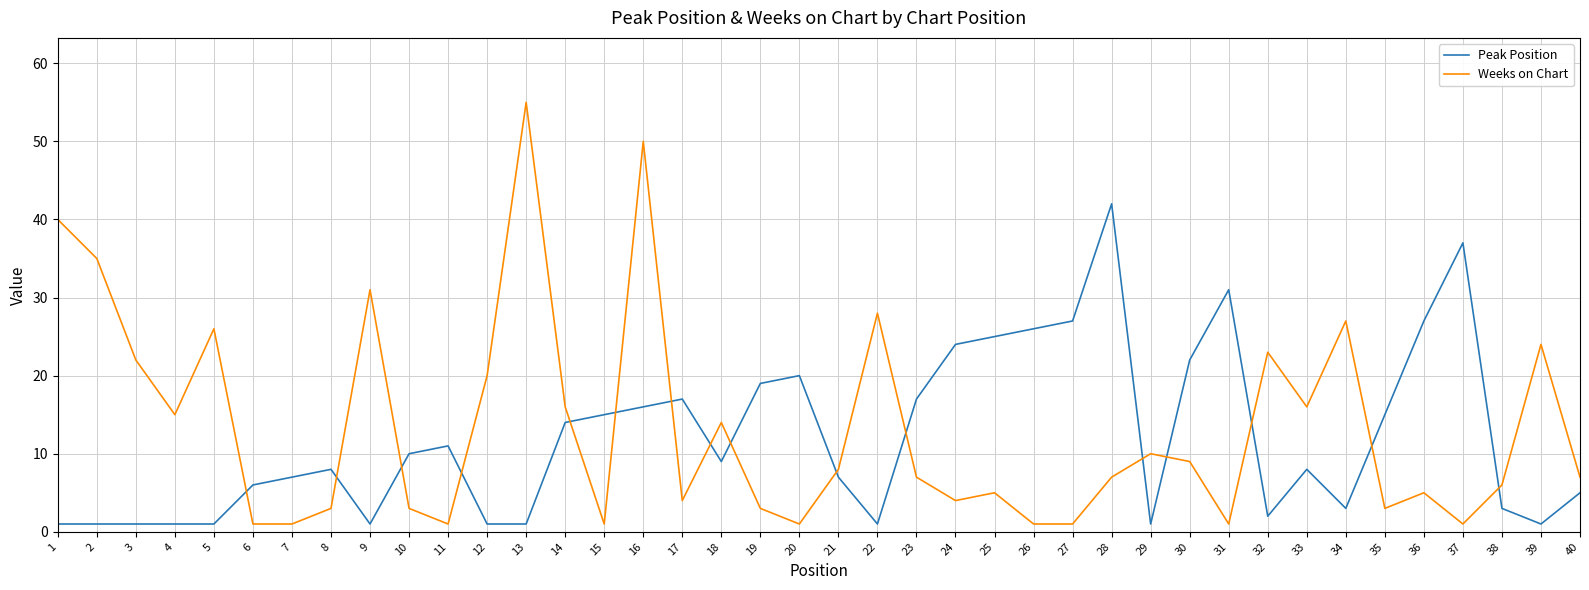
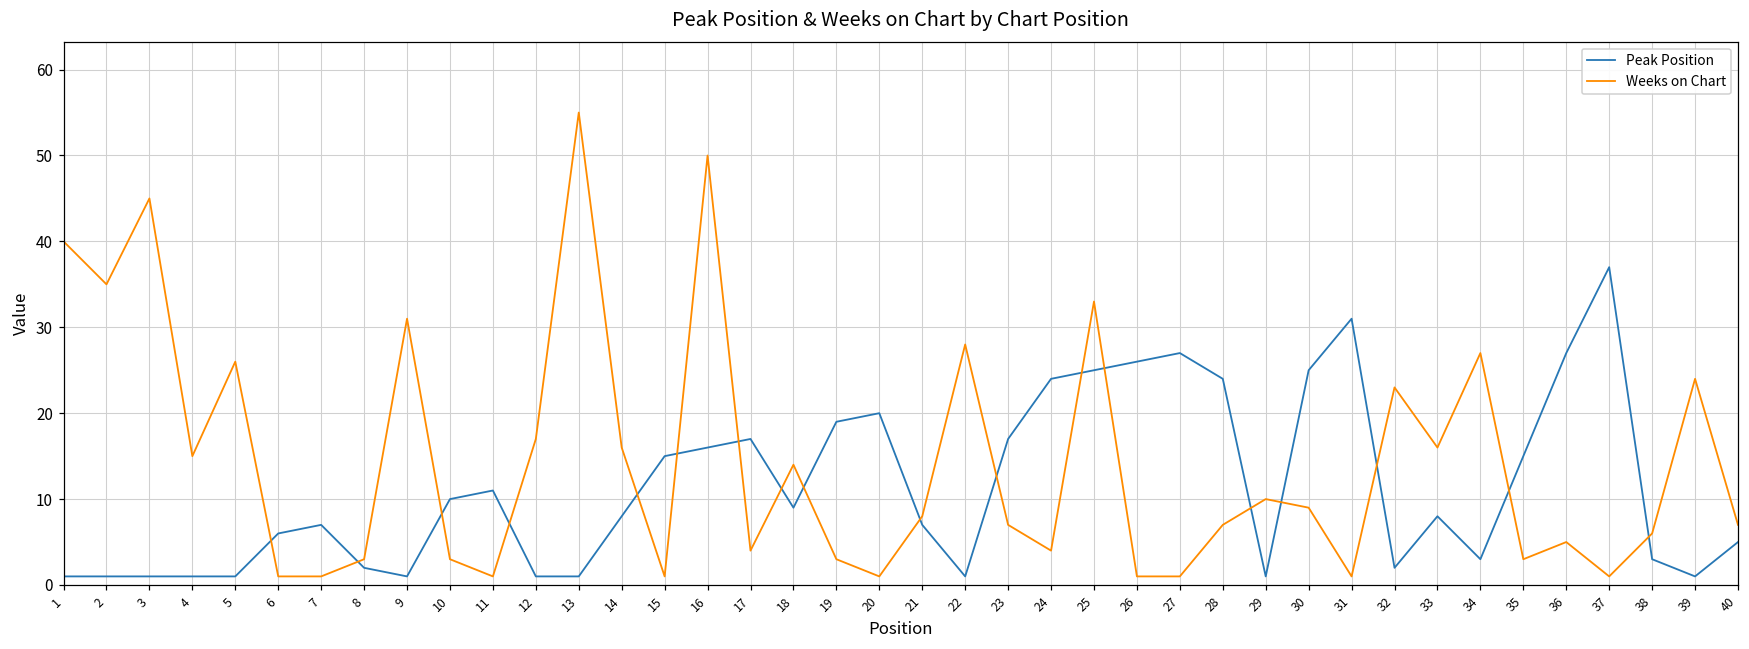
  {
    "Peak Position": {
      "1": 1,
      "2": 1,
      "3": 1,
      "4": 1,
      "5": 1,
      "6": 6,
      "7": 7,
-     "8": 8,
+     "8": 2,
      "9": 1,
      "10": 10,
      "11": 11,
      "12": 1,
      "13": 1,
-     "14": 14,
+     "14": 8,
      "15": 15,
      "16": 16,
      "17": 17,
      "18": 9,
      "19": 19,
      "20": 20,
      "21": 7,
      "22": 1,
      "23": 17,
      "24": 24,
      "25": 25,
      "26": 26,
      "27": 27,
-     "28": 42,
+     "28": 24,
      "29": 1,
-     "30": 22,
+     "30": 25,
      "31": 31,
      "32": 2,
      "33": 8,
      "34": 3,
      "35": 15,
      "36": 27,
      "37": 37,
      "38": 3,
      "39": 1,
      "40": 5
    },
    "Weeks on Chart": {
      "1": 40,
      "2": 35,
-     "3": 22,
+     "3": 45,
      "4": 15,
      "5": 26,
      "6": 1,
      "7": 1,
      "8": 3,
      "9": 31,
      "10": 3,
      "11": 1,
-     "12": 20,
+     "12": 17,
      "13": 55,
      "14": 16,
      "15": 1,
      "16": 50,
      "17": 4,
      "18": 14,
      "19": 3,
      "20": 1,
      "21": 8,
      "22": 28,
      "23": 7,
      "24": 4,
-     "25": 5,
+     "25": 33,
      "26": 1,
      "27": 1,
      "28": 7,
      "29": 10,
      "30": 9,
      "31": 1,
      "32": 23,
      "33": 16,
      "34": 27,
      "35": 3,
      "36": 5,
      "37": 1,
      "38": 6,
      "39": 24,
      "40": 7
    }
  }
